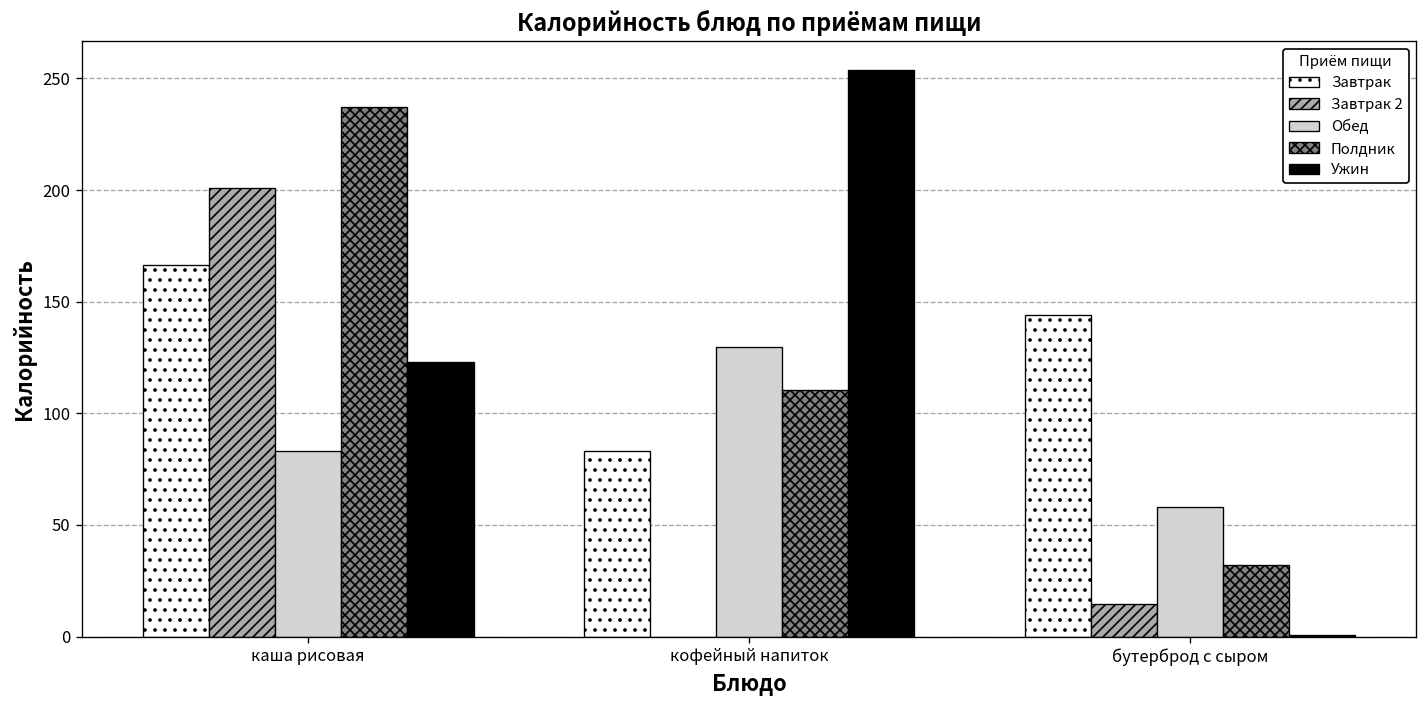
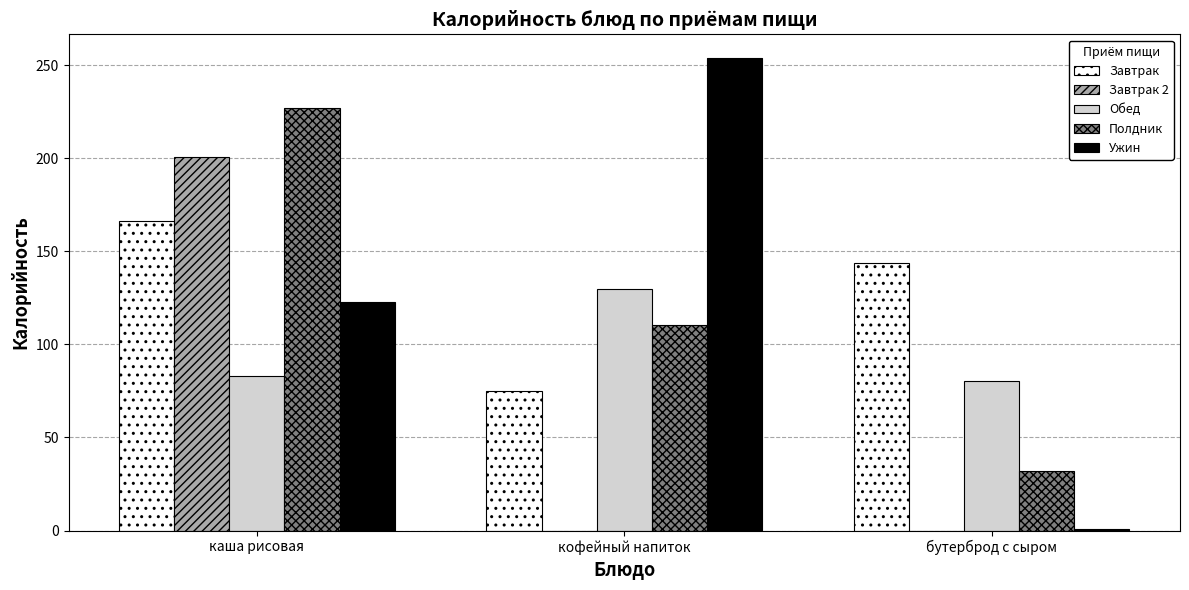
  {
    "Завтрак": {
      "каша рисовая": 166,
-     "кофейный напиток": 83,
+     "кофейный напиток": 75,
      "бутерброд с сыром": 144
    },
    "Завтрак 2": {
      "каша рисовая": 201,
      "кофейный напиток": 0,
-     "бутерброд с сыром": 14
+     "бутерброд с сыром": 0
    },
    "Обед": {
      "каша рисовая": 83,
      "кофейный напиток": 130,
-     "бутерброд с сыром": 58
+     "бутерброд с сыром": 80
    },
    "Полдник": {
-     "каша рисовая": 237,
+     "каша рисовая": 227,
      "кофейный напиток": 110,
      "бутерброд с сыром": 32
    },
    "Ужин": {
      "каша рисовая": 123,
      "кофейный напиток": 254
    }
  }
